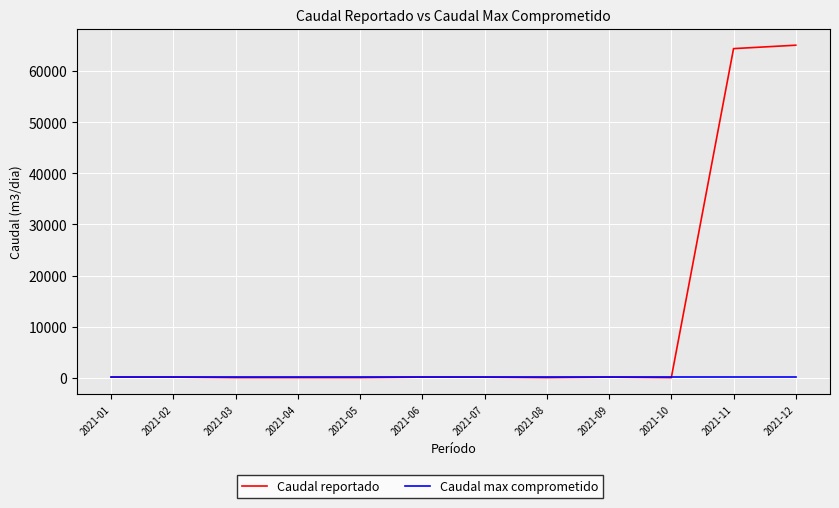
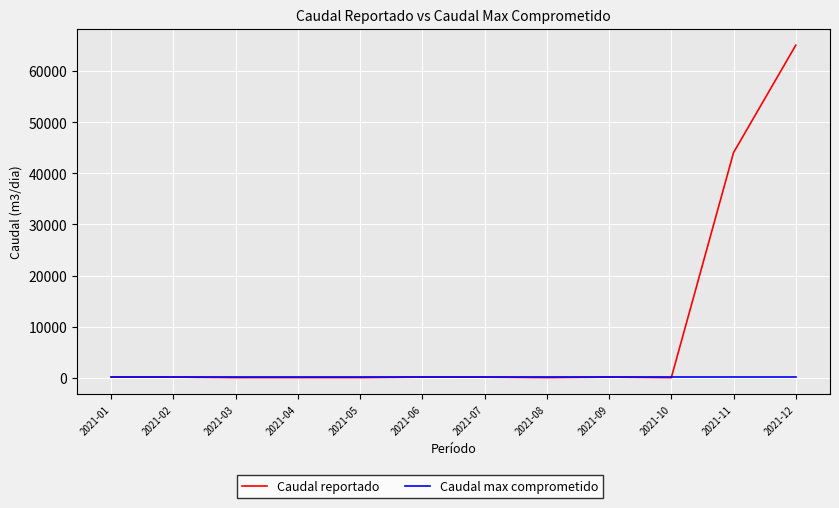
  {
    "Caudal reportado": {
-     "2021-11": 64000,
+     "2021-11": 44000,
      "2021-12": 65000
    },
    "Caudal max comprometido": {
      "2021-11": 0,
      "2021-12": 0
    }
  }
